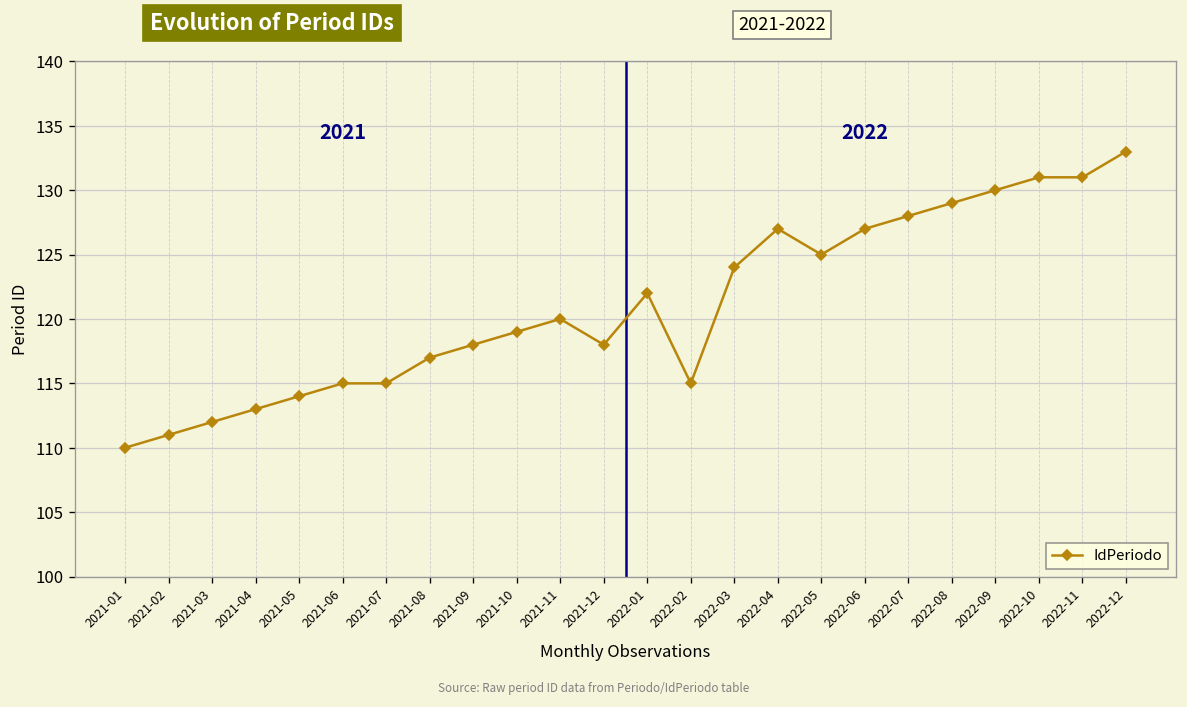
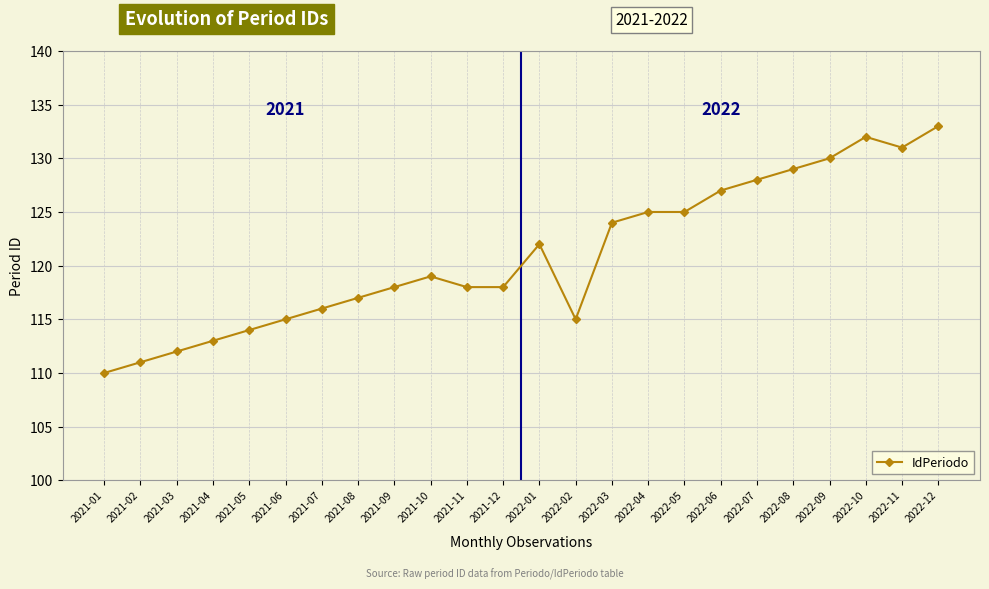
  {
    "2021-01": 110,
    "2021-02": 111,
    "2021-03": 112,
    "2021-04": 113,
    "2021-05": 114,
    "2021-06": 115,
-   "2021-07": 115,
+   "2021-07": 116,
    "2021-08": 117,
    "2021-09": 118,
    "2021-10": 119,
-   "2021-11": 120,
+   "2021-11": 118,
    "2021-12": 118,
    "2022-01": 122,
    "2022-02": 115,
    "2022-03": 124,
-   "2022-04": 127,
+   "2022-04": 125,
    "2022-05": 125,
    "2022-06": 127,
    "2022-07": 128,
    "2022-08": 129,
    "2022-09": 130,
-   "2022-10": 131,
+   "2022-10": 132,
    "2022-11": 131,
    "2022-12": 133
  }
